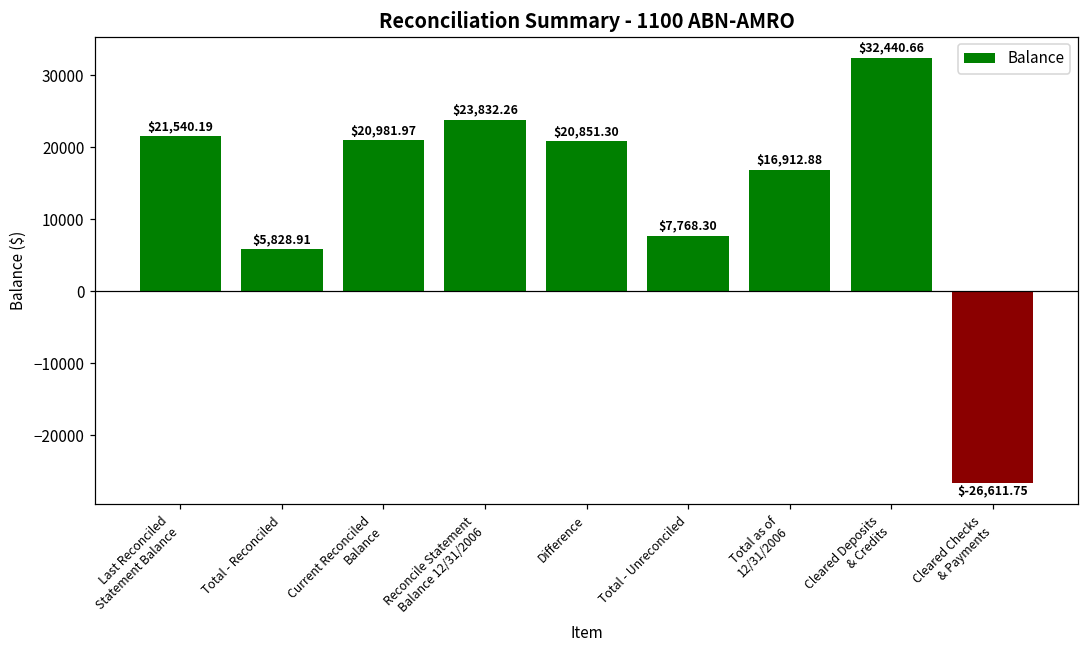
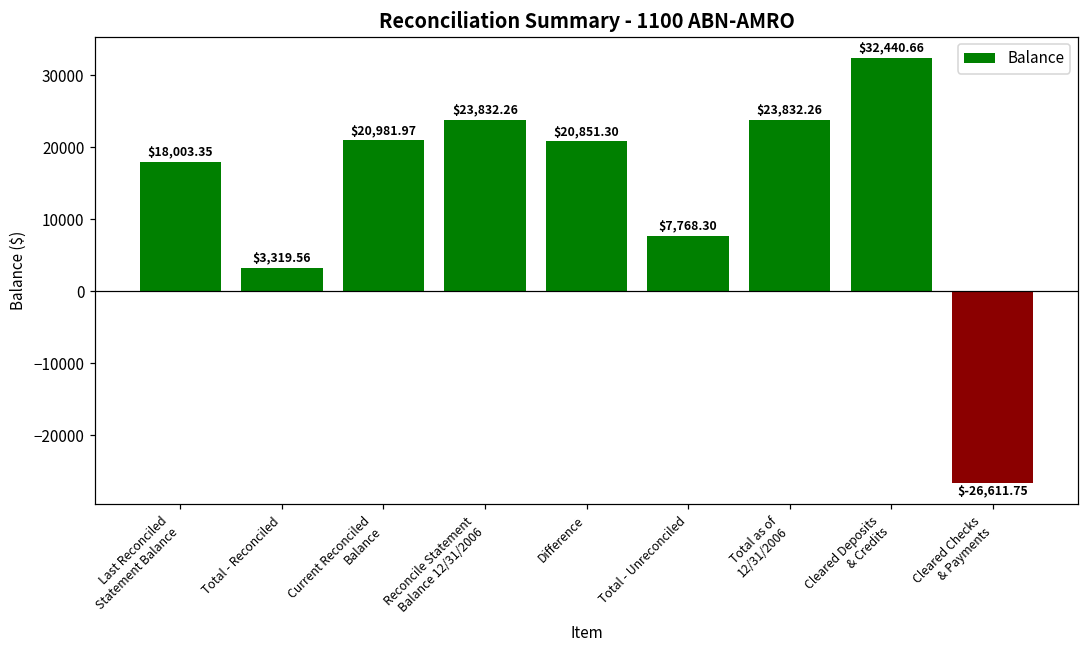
  {
-   "Last Reconciled Statement Balance": "$21,540.19",
-   "Total - Reconciled": "$5,828.91",
+   "Last Reconciled Statement Balance": "$18,003.35",
+   "Total - Reconciled": "$3,319.56",
    "Current Reconciled Balance": "$20,981.97",
    "Reconcile Statement Balance 12/31/2006": "$23,832.26",
    "Difference": "$20,851.30",
    "Total - Unreconciled": "$7,768.30",
-   "Total as of 12/31/2006": "$16,912.88",
+   "Total as of 12/31/2006": "$23,832.26",
    "Cleared Deposits & Credits": "$32,440.66",
    "Cleared Checks & Payments": "$-26,611.75"
  }
